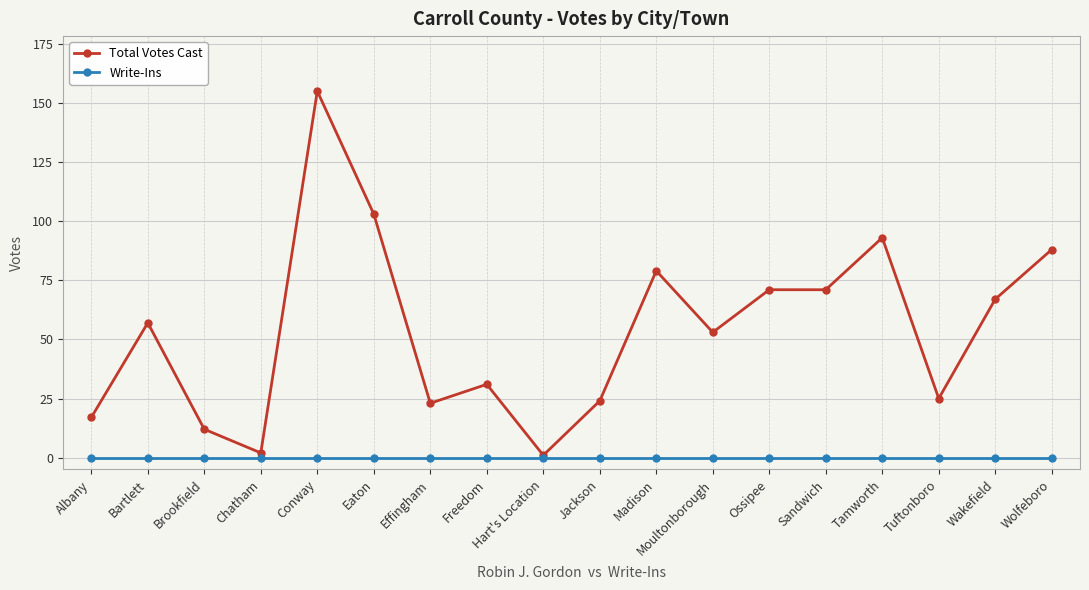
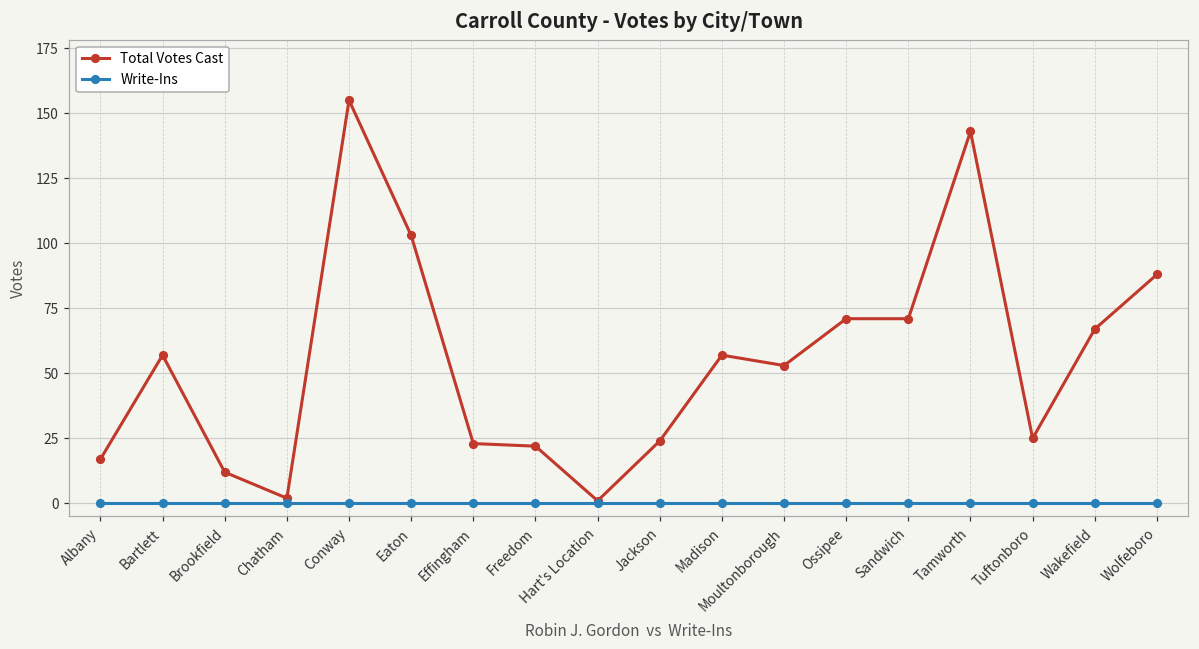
  {
    "Total Votes Cast": {
      "Albany": 17,
      "Bartlett": 57,
      "Brookfield": 12,
      "Chatham": 2,
      "Conway": 155,
      "Eaton": 103,
      "Effingham": 23,
-     "Freedom": 31,
+     "Freedom": 22,
      "Jackson": 24,
-     "Madison": 79,
+     "Madison": 57,
      "Moultonborough": 53,
      "Ossipee": 71,
      "Sandwich": 71,
-     "Tamworth": 93,
+     "Tamworth": 143,
      "Tuftonboro": 25,
      "Wakefield": 67,
      "Wolfeboro": 88
    },
    "Write-Ins": {
      "Albany": 0,
      "Bartlett": 0,
      "Brookfield": 0,
      "Chatham": 0,
      "Conway": 0,
      "Eaton": 0,
      "Effingham": 0,
      "Freedom": 0,
      "Jackson": 0,
      "Madison": 0,
      "Moultonborough": 0,
      "Ossipee": 0,
      "Sandwich": 0,
      "Tamworth": 0,
      "Tuftonboro": 0,
      "Wakefield": 0,
      "Wolfeboro": 0
    }
  }
